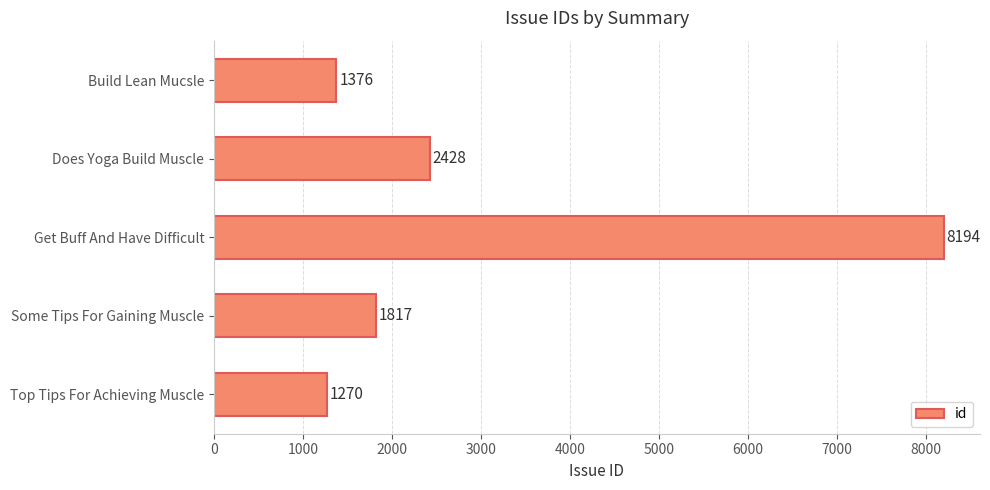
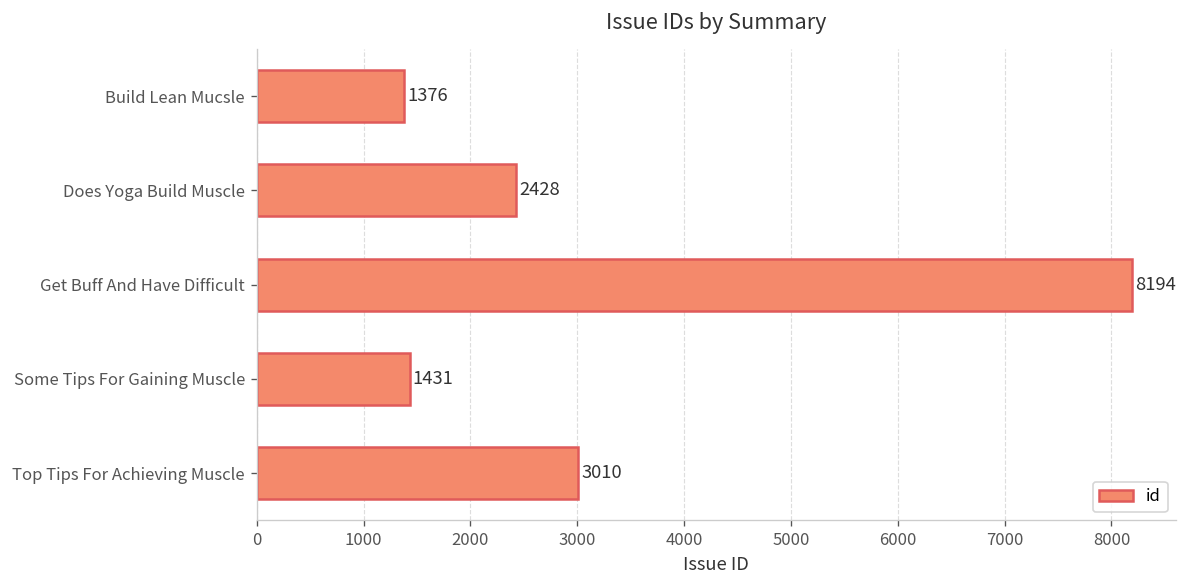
  {
    "Build Lean Mucsle": 1376,
    "Does Yoga Build Muscle": 2428,
    "Get Buff And Have Difficult": 8194,
-   "Some Tips For Gaining Muscle": 1817,
-   "Top Tips For Achieving Muscle": 1270
+   "Some Tips For Gaining Muscle": 1431,
+   "Top Tips For Achieving Muscle": 3010
  }
